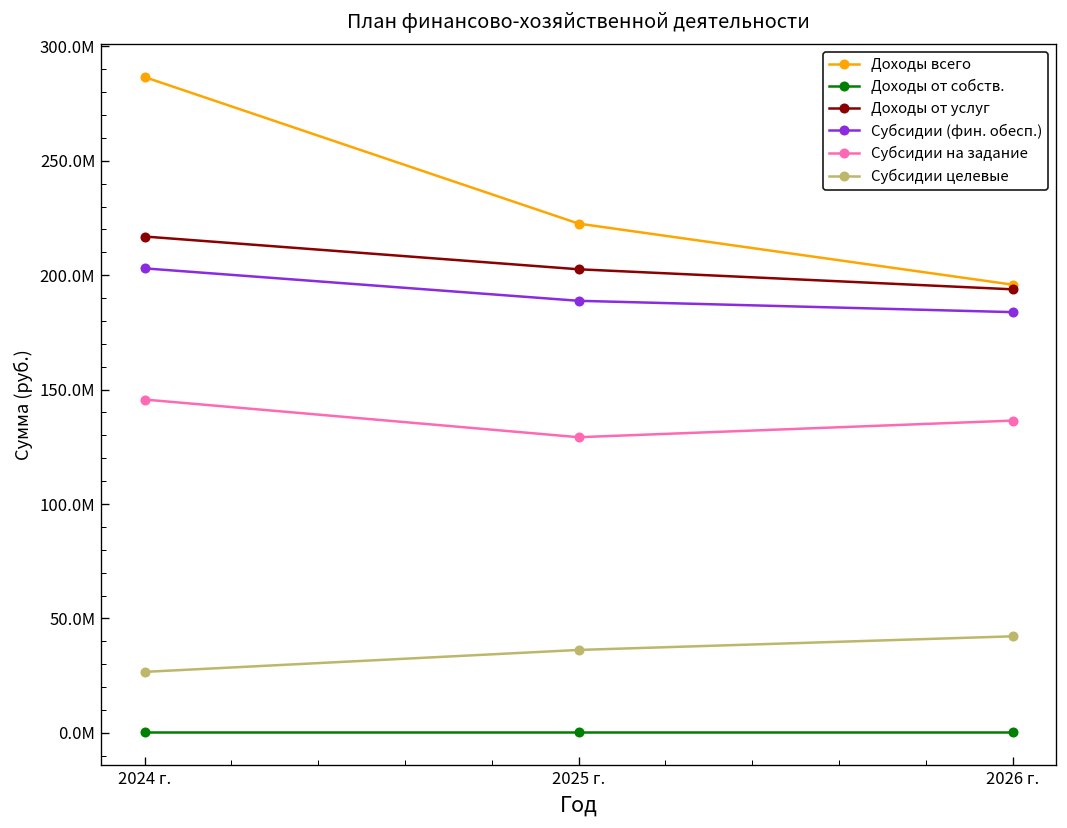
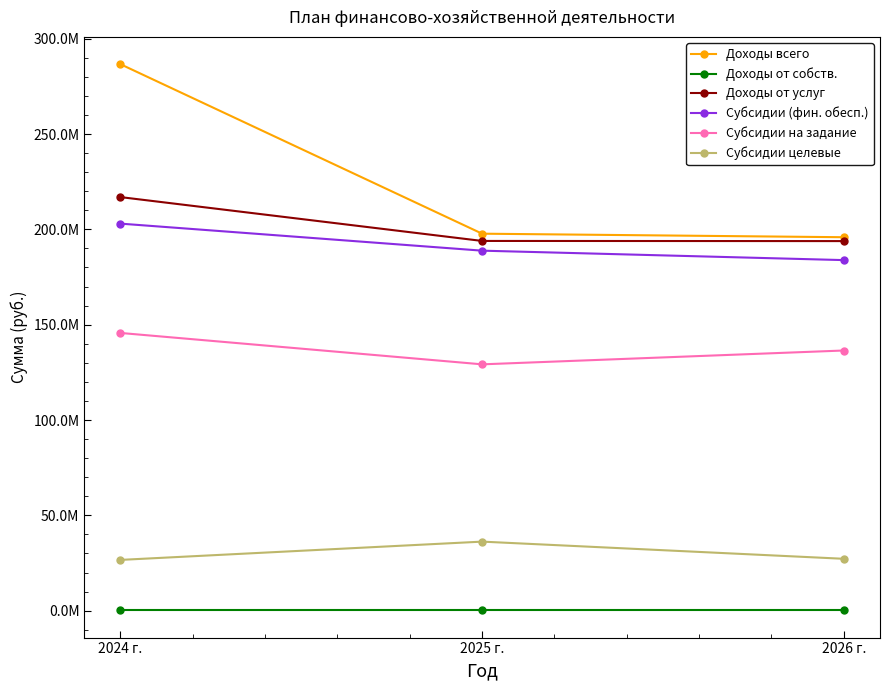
  {
    "Доходы всего": {
      "2024 г.": 287000000,
-     "2025 г.": 223000000,
+     "2025 г.": 198000000,
      "2026 г.": 196000000
    },
    "Доходы от собств.": {
      "2024 г.": 0,
      "2025 г.": 0,
      "2026 г.": 0
    },
    "Доходы от услуг": {
      "2024 г.": 217000000,
-     "2025 г.": 203000000,
+     "2025 г.": 194000000,
      "2026 г.": 194000000
    },
    "Субсидии (фин. обесп.)": {
      "2024 г.": 203000000,
      "2025 г.": 189000000,
      "2026 г.": 184000000
    },
    "Субсидии на задание": {
      "2024 г.": 146000000,
      "2025 г.": 129000000,
      "2026 г.": 136000000
    },
    "Субсидии целевые": {
      "2024 г.": 27000000,
      "2025 г.": 36000000,
-     "2026 г.": 42000000
+     "2026 г.": 27000000
    }
  }
